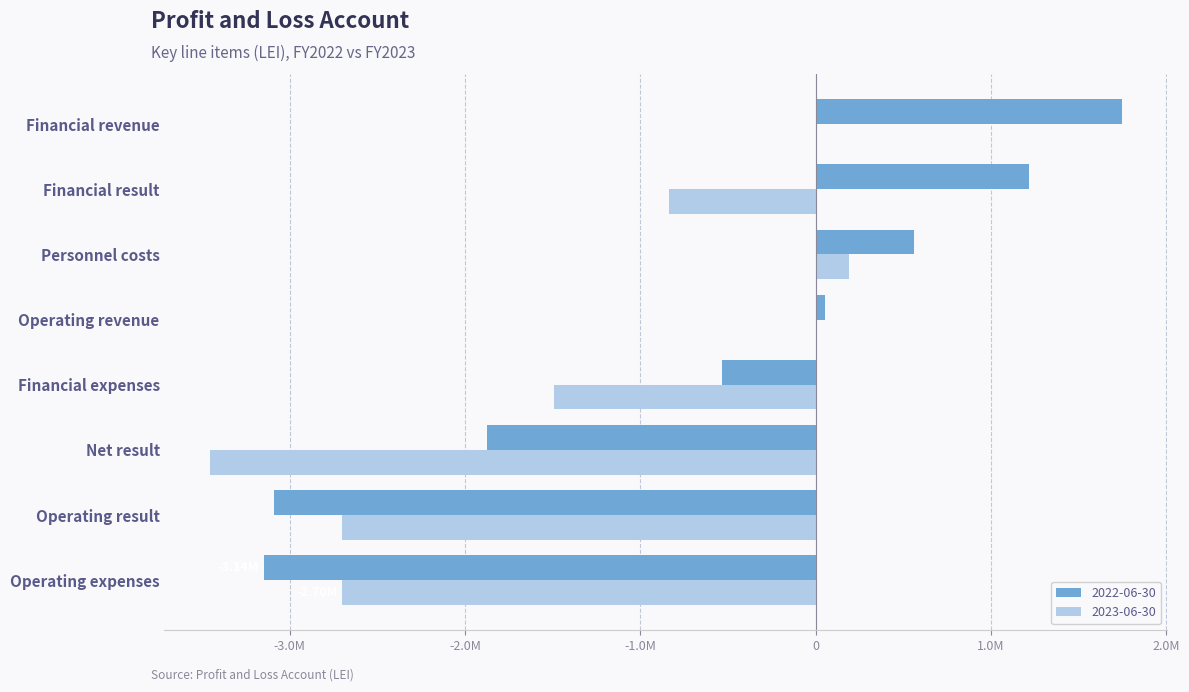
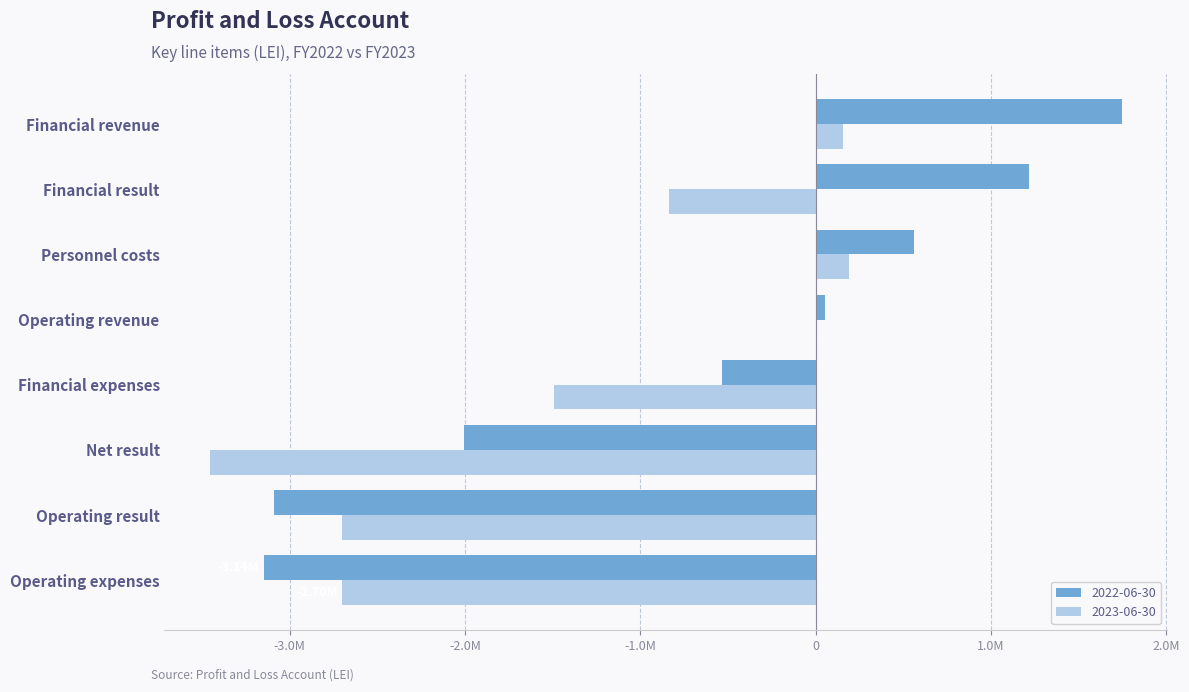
  {
    "2022-06-30": {
      "Financial revenue": 1750000,
      "Financial result": 1210000,
      "Personnel costs": 560000,
      "Operating revenue": 50000,
      "Financial expenses": -530000,
-     "Net result": -1880000,
+     "Net result": -2000000,
      "Operating result": -3090000,
      "Operating expenses": -3140000
    },
    "2023-06-30": {
-     "Financial revenue": 10000,
+     "Financial revenue": 150000,
      "Financial result": -840000,
      "Personnel costs": 190000,
      "Operating revenue": 0,
      "Financial expenses": -1490000,
      "Net result": -3450000,
      "Operating result": -2700000,
      "Operating expenses": -2700000
    }
  }
